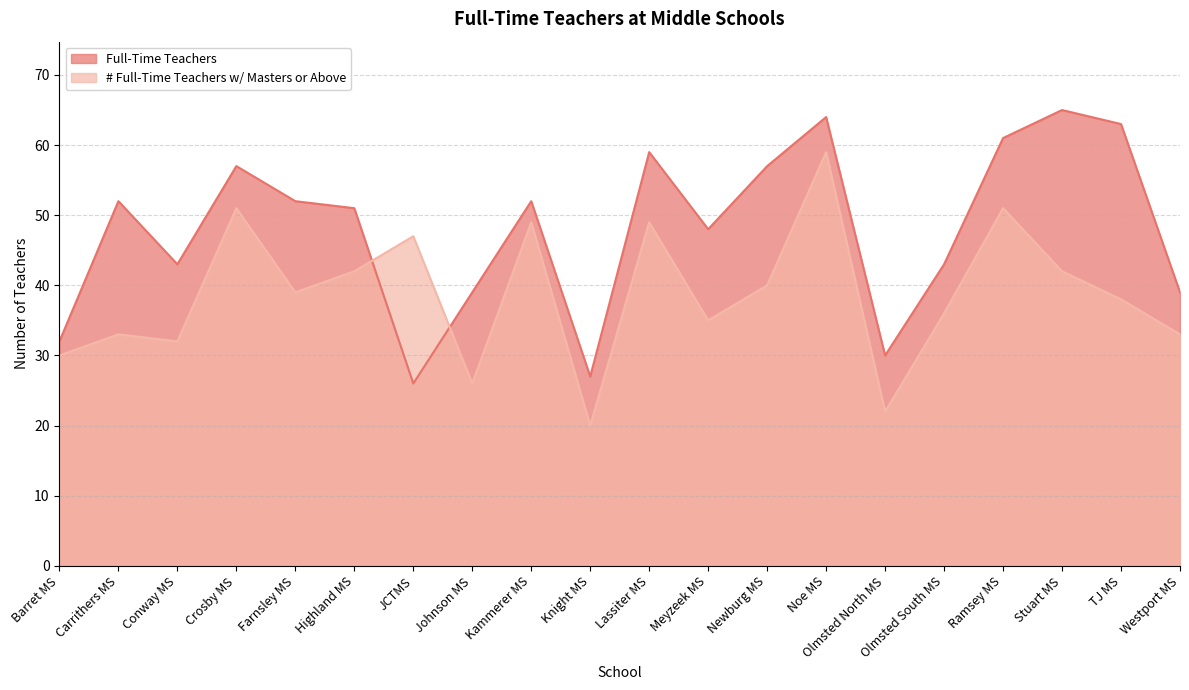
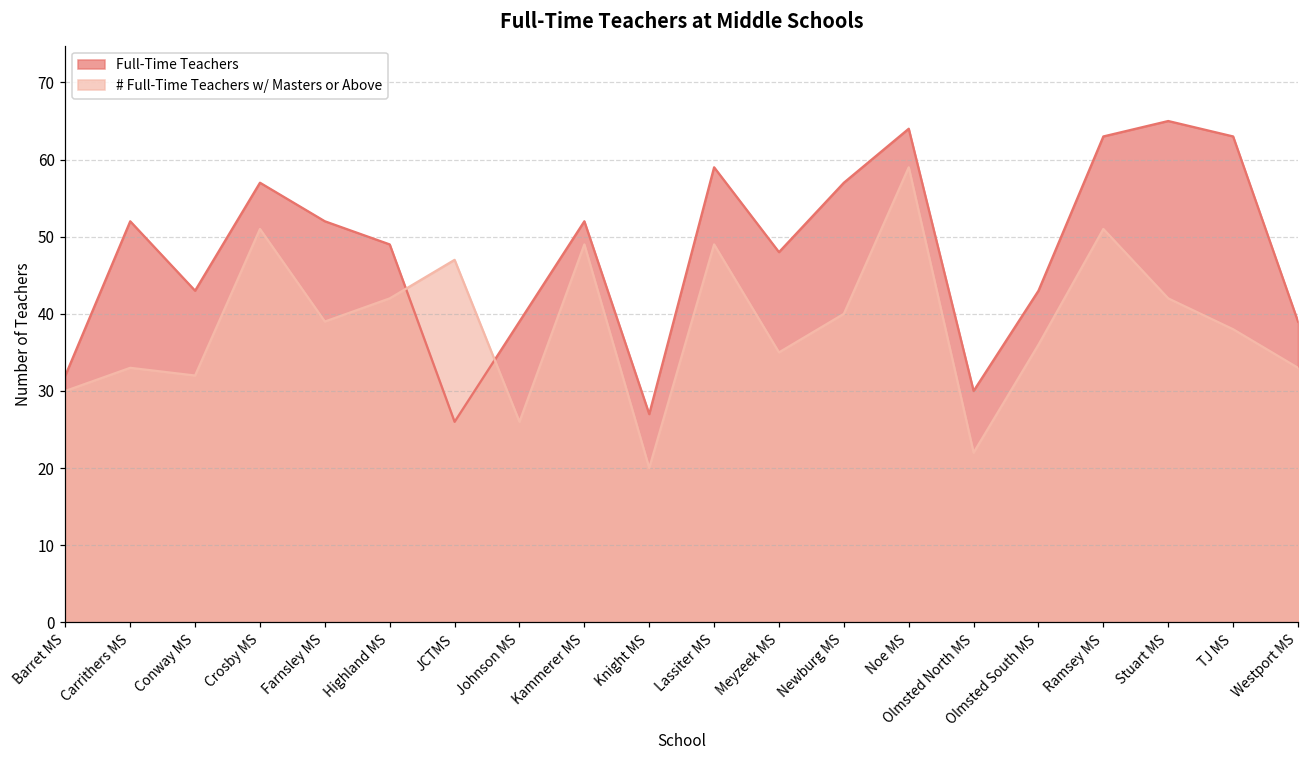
  {
    "Full-Time Teachers": {
      "Barret MS": 32,
      "Carrithers MS": 52,
      "Conway MS": 43,
      "Crosby MS": 57,
      "Farnsley MS": 52,
-     "Highland MS": 51,
+     "Highland MS": 49,
      "JCTMS": 26,
      "Johnson MS": 39,
      "Kammerer MS": 52,
      "Knight MS": 27,
      "Lassiter MS": 59,
      "Meyzeek MS": 48,
      "Newburg MS": 57,
      "Noe MS": 64,
      "Olmsted North MS": 30,
      "Olmsted South MS": 43,
-     "Ramsey MS": 61,
+     "Ramsey MS": 63,
      "Stuart MS": 65,
      "TJ MS": 63,
      "Westport MS": 39
    },
    "# Full-Time Teachers w/ Masters or Above": {
      "Barret MS": 30,
      "Carrithers MS": 33,
      "Conway MS": 32,
      "Crosby MS": 51,
      "Farnsley MS": 39,
      "Highland MS": 42,
      "JCTMS": 47,
      "Johnson MS": 26,
      "Kammerer MS": 49,
      "Knight MS": 20,
      "Lassiter MS": 49,
      "Meyzeek MS": 35,
      "Newburg MS": 40,
      "Noe MS": 59,
      "Olmsted North MS": 22,
      "Olmsted South MS": 36,
      "Ramsey MS": 51,
      "Stuart MS": 42,
      "TJ MS": 38,
      "Westport MS": 33
    }
  }
